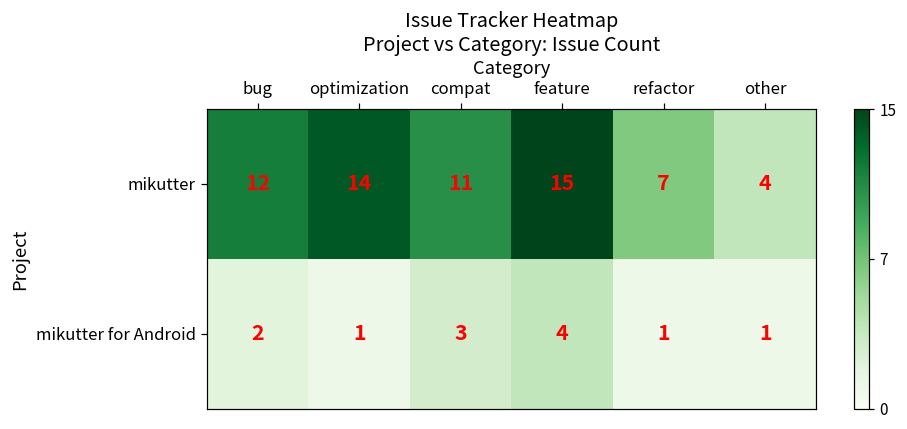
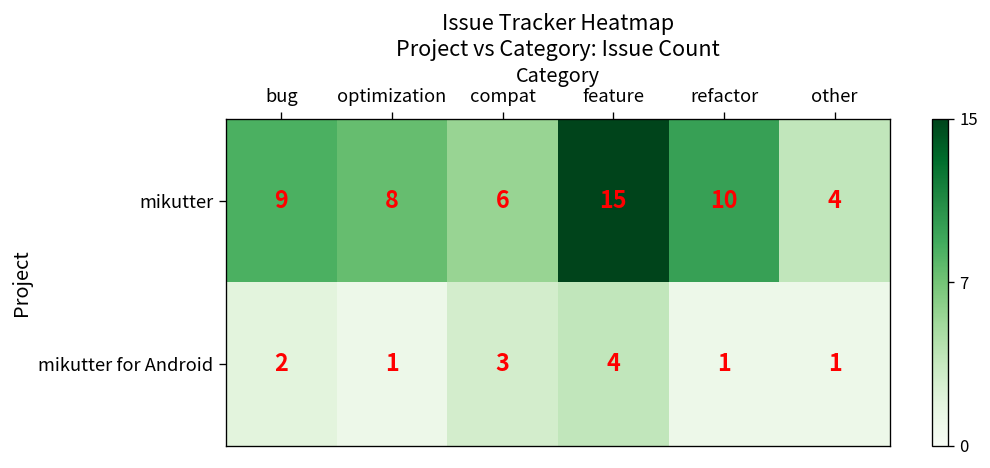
  {
    "mikutter": {
-     "bug": 12,
-     "optimization": 14,
-     "compat": 11,
+     "bug": 9,
+     "optimization": 8,
+     "compat": 6,
      "feature": 15,
-     "refactor": 7,
+     "refactor": 10,
      "other": 4
    },
    "mikutter for Android": {
      "bug": 2,
      "optimization": 1,
      "compat": 3,
      "feature": 4,
      "refactor": 1,
      "other": 1
    }
  }
